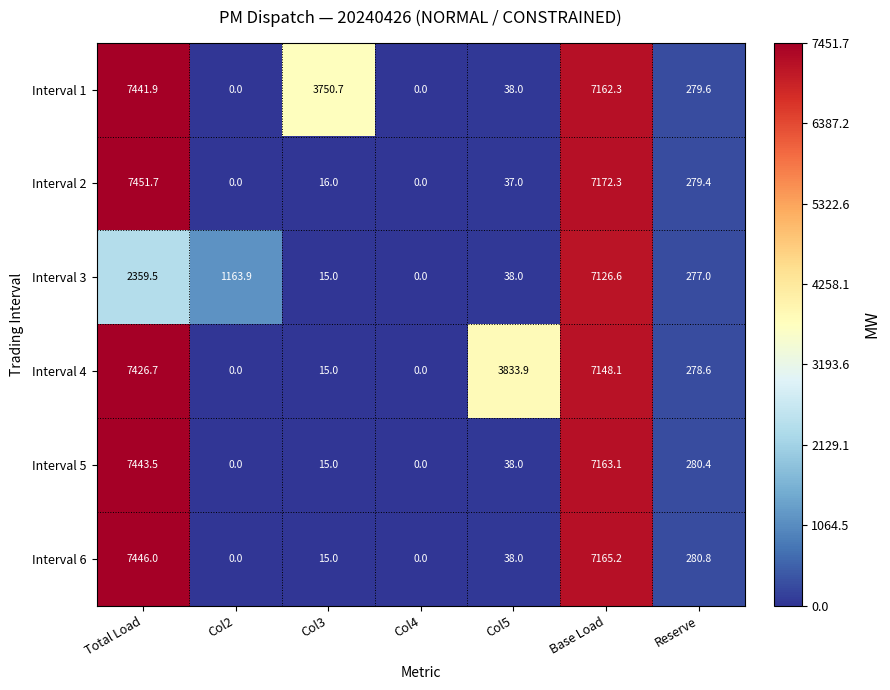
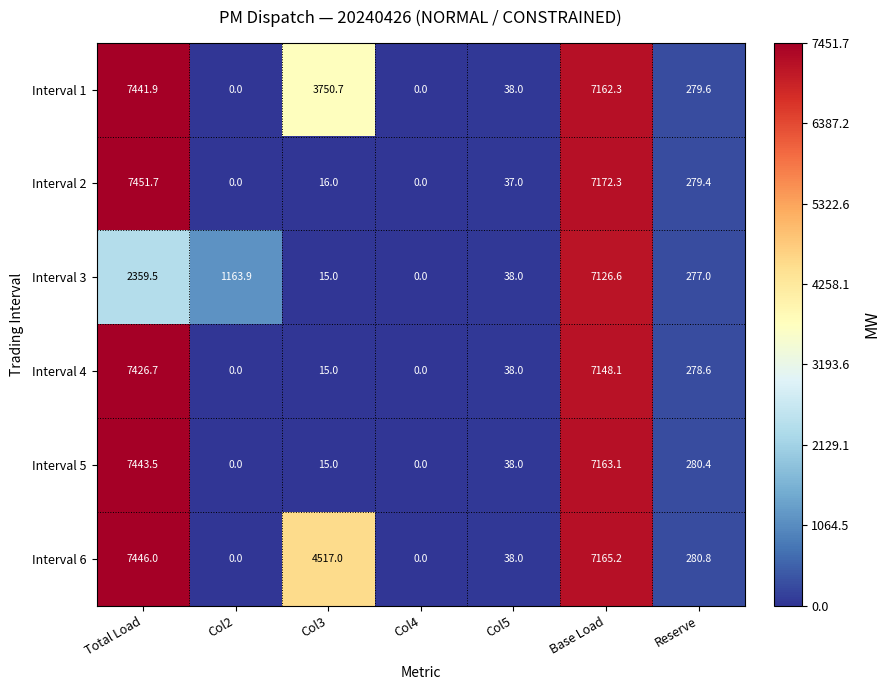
  {
    "Interval 1": {
      "Total Load": 7441.9,
      "Col2": 0.0,
      "Col3": 3750.7,
      "Col4": 0.0,
      "Col5": 38.0,
      "Base Load": 7162.3,
      "Reserve": 279.6
    },
    "Interval 2": {
      "Total Load": 7451.7,
      "Col2": 0.0,
      "Col3": 16.0,
      "Col4": 0.0,
      "Col5": 37.0,
      "Base Load": 7172.3,
      "Reserve": 279.4
    },
    "Interval 3": {
      "Total Load": 2359.5,
      "Col2": 1163.9,
      "Col3": 15.0,
      "Col4": 0.0,
      "Col5": 38.0,
      "Base Load": 7126.6,
      "Reserve": 277.0
    },
    "Interval 4": {
      "Total Load": 7426.7,
      "Col2": 0.0,
      "Col3": 15.0,
      "Col4": 0.0,
-     "Col5": 3833.9,
+     "Col5": 38.0,
      "Base Load": 7148.1,
      "Reserve": 278.6
    },
    "Interval 5": {
      "Total Load": 7443.5,
      "Col2": 0.0,
      "Col3": 15.0,
      "Col4": 0.0,
      "Col5": 38.0,
      "Base Load": 7163.1,
      "Reserve": 280.4
    },
    "Interval 6": {
      "Total Load": 7446.0,
      "Col2": 0.0,
-     "Col3": 15.0,
+     "Col3": 4517.0,
      "Col4": 0.0,
      "Col5": 38.0,
      "Base Load": 7165.2,
      "Reserve": 280.8
    }
  }
